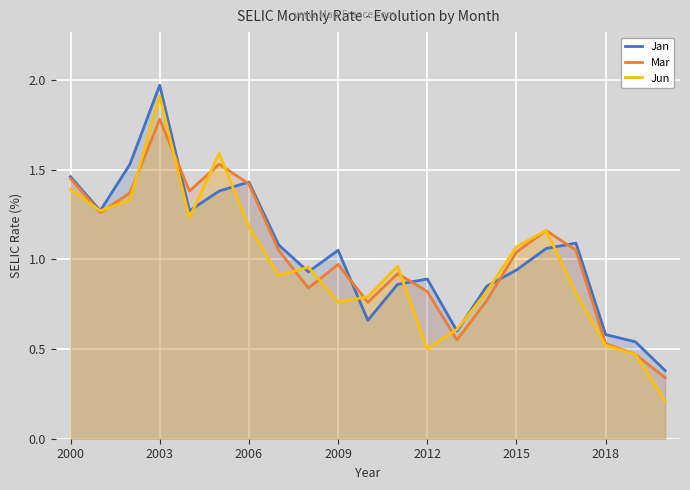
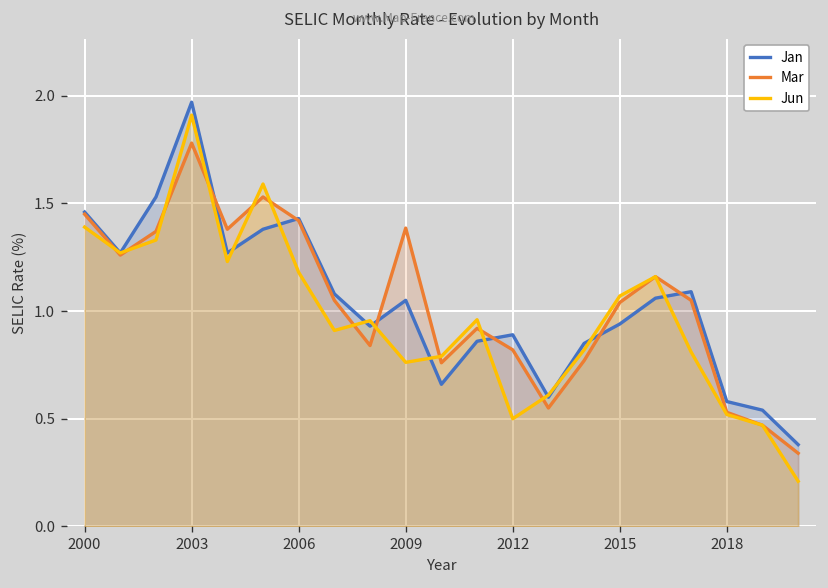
  {
    "Jan": {
      "2003": 1.97,
      "2009": 1.05,
      "2012": 0.89,
      "2015": 0.94,
      "2018": 0.58
    },
    "Mar": {
      "2003": 1.78,
-     "2009": 0.97,
+     "2009": 1.39,
      "2012": 0.82,
      "2015": 1.04
    },
    "Jun": {
      "2000": 1.39,
      "2003": 1.91,
      "2006": 1.18,
      "2009": 0.76,
      "2012": 0.50,
      "2015": 1.07
    }
  }
